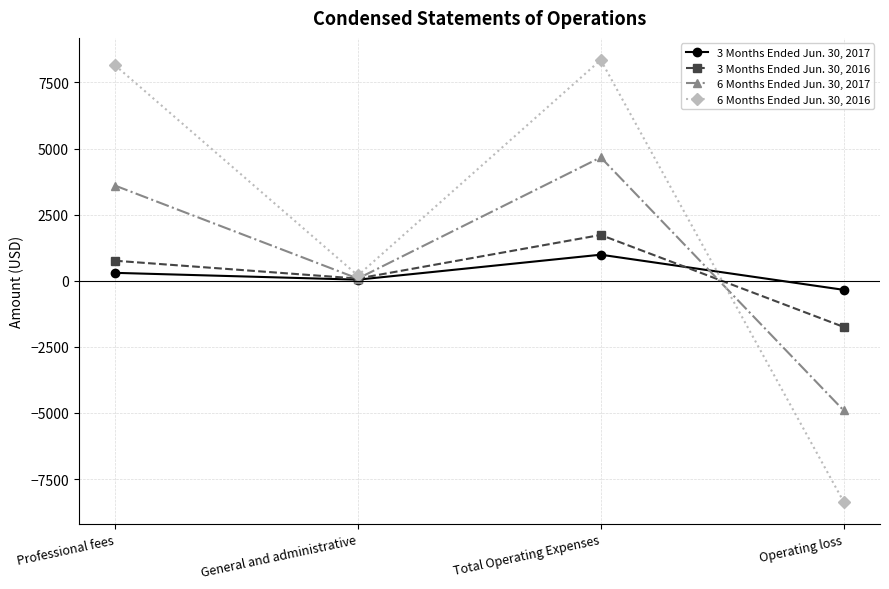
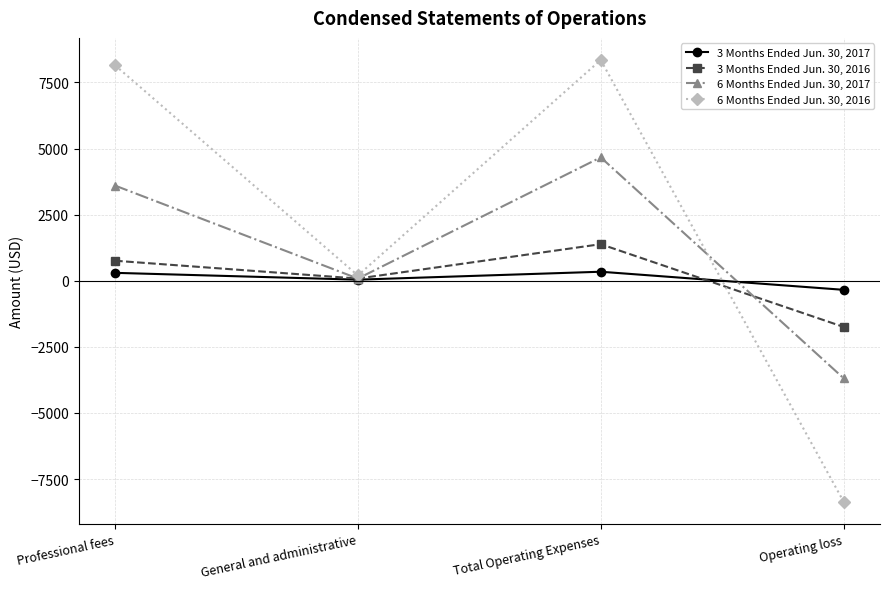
  {
    "3 Months Ended Jun. 30, 2017": {
      "Professional fees": 300,
-     "Total Operating Expenses": 1000,
+     "Total Operating Expenses": 300,
      "Operating loss": -300
    },
    "3 Months Ended Jun. 30, 2016": {
      "Professional fees": 800,
-     "Total Operating Expenses": 1700,
+     "Total Operating Expenses": 1400,
      "Operating loss": -1700
    },
    "6 Months Ended Jun. 30, 2017": {
      "Professional fees": 3600,
      "Total Operating Expenses": 4700,
-     "Operating loss": -4900
+     "Operating loss": -3700
    },
    "6 Months Ended Jun. 30, 2016": {
      "Professional fees": 8200,
      "General and administrative": 200,
      "Total Operating Expenses": 8400,
      "Operating loss": -8400
    }
  }
